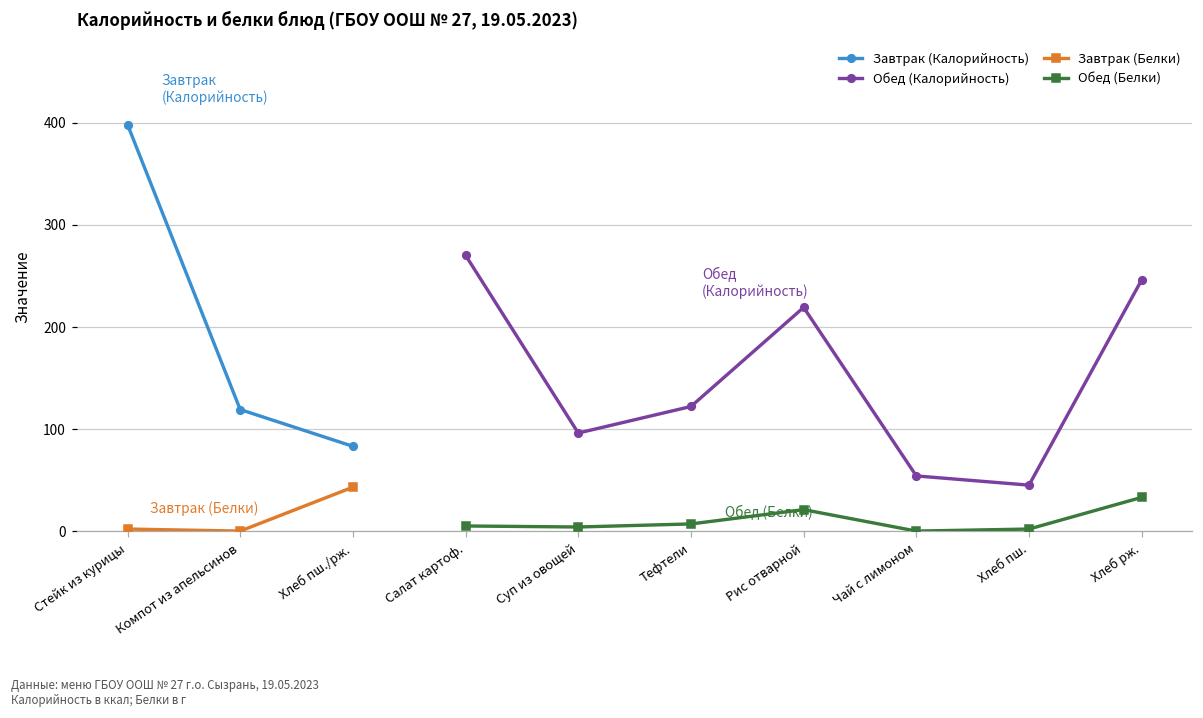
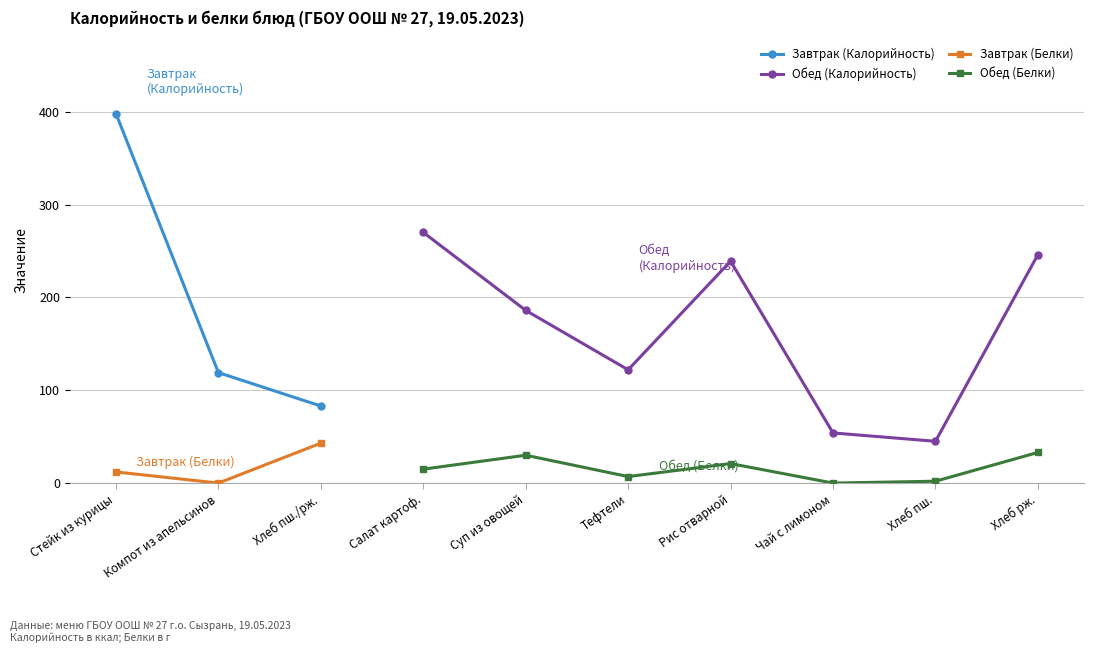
  {
    "Завтрак (Калорийность)": {
      "Стейк из курицы": 400,
      "Компот из апельсинов": 120,
      "Хлеб пш./рж.": 80
    },
    "Обед (Калорийность)": {
      "Салат картоф.": 270,
-     "Суп из овощей": 100,
+     "Суп из овощей": 190,
      "Тефтели": 120,
-     "Рис отварной": 220,
+     "Рис отварной": 240,
      "Чай с лимоном": 50,
      "Хлеб пш.": 50,
      "Хлеб рж.": 250
    },
    "Завтрак (Белки)": {
-     "Стейк из курицы": 0,
+     "Стейк из курицы": 10,
      "Компот из апельсинов": 0,
      "Хлеб пш./рж.": 40
    },
    "Обед (Белки)": {
-     "Салат картоф.": 10,
-     "Суп из овощей": 0,
+     "Салат картоф.": 20,
+     "Суп из овощей": 30,
      "Тефтели": 10,
      "Рис отварной": 20,
      "Чай с лимоном": 0,
      "Хлеб пш.": 0,
      "Хлеб рж.": 30
    }
  }
